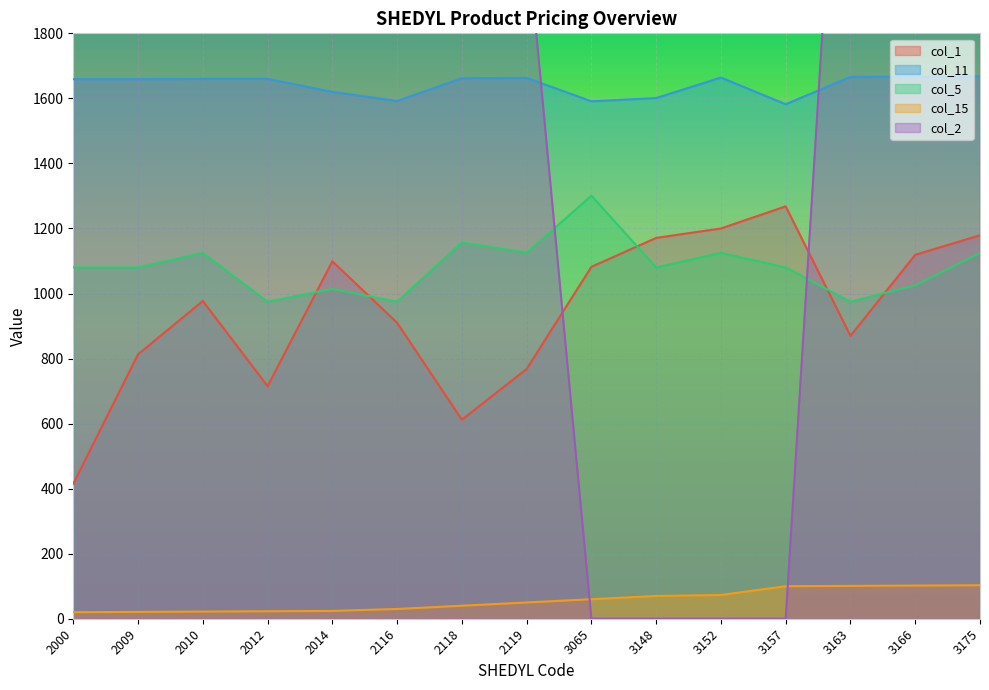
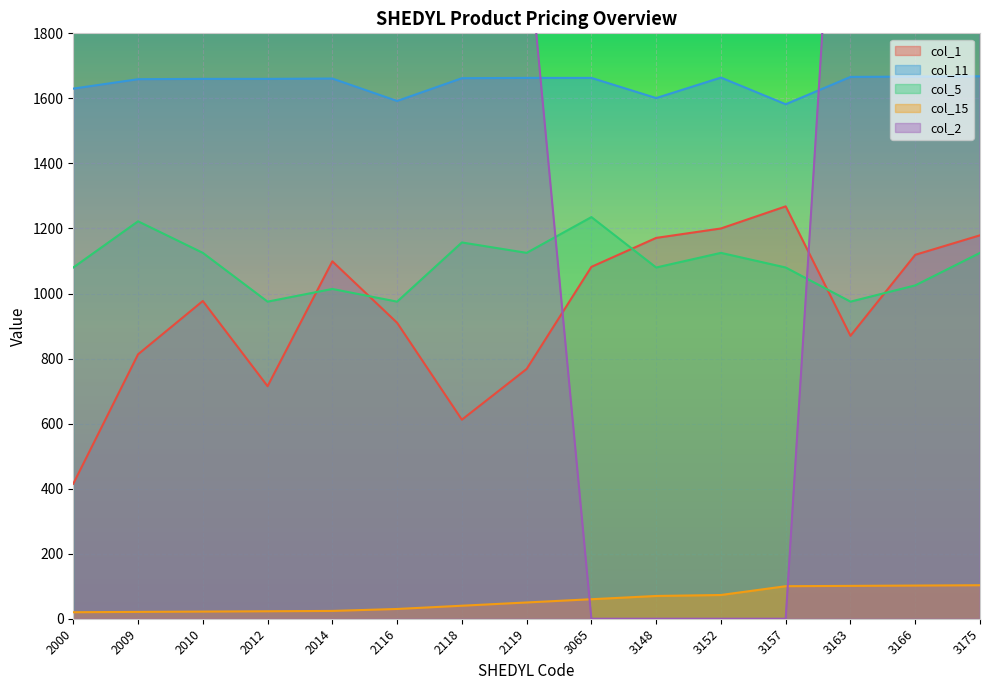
  {
    "col_11": {
-     "2000": 1660,
+     "2000": 1630,
      "2009": 1660,
      "2010": 1660,
      "2012": 1660,
-     "2014": 1620,
+     "2014": 1660,
      "2116": 1590,
      "2118": 1660,
      "2119": 1660,
-     "3065": 1590,
+     "3065": 1660,
      "3148": 1600,
      "3152": 1660,
      "3157": 1580,
      "3163": 1670,
      "3175": 1670
    },
    "col_5": {
      "2000": 1080,
-     "2009": 1080,
+     "2009": 1220,
      "2010": 1130,
      "2012": 980,
      "2014": 1010,
      "2116": 980,
      "2118": 1160,
      "2119": 1130,
-     "3065": 1300,
+     "3065": 1240,
      "3148": 1080,
      "3152": 1130,
      "3157": 1080,
      "3163": 980,
      "3166": 1030,
      "3175": 1130
    },
    "col_2": {
      "3065": 0,
      "3148": 0,
      "3152": 0,
      "3157": 0
    }
  }
